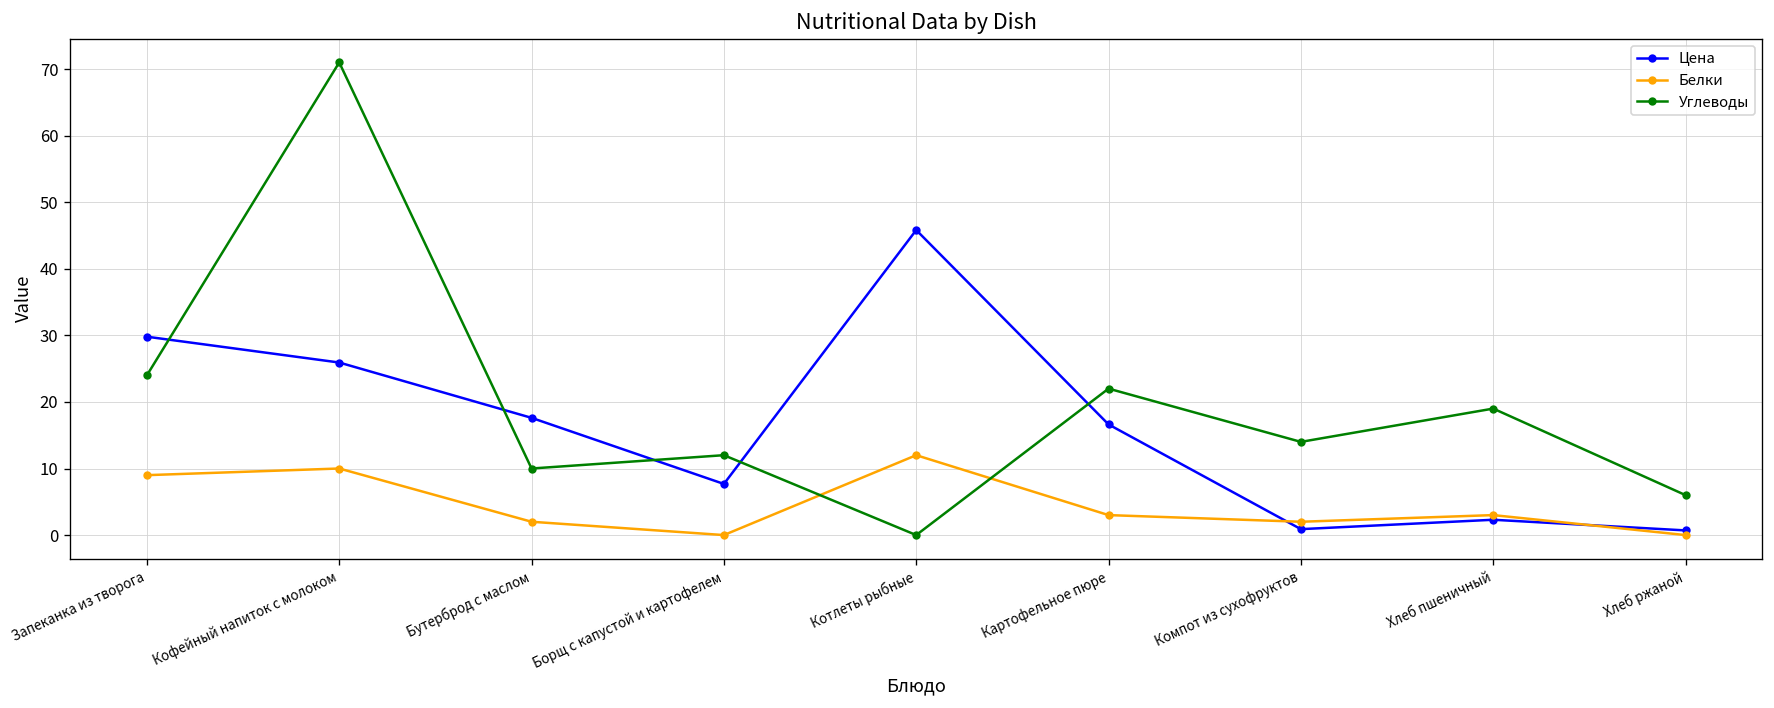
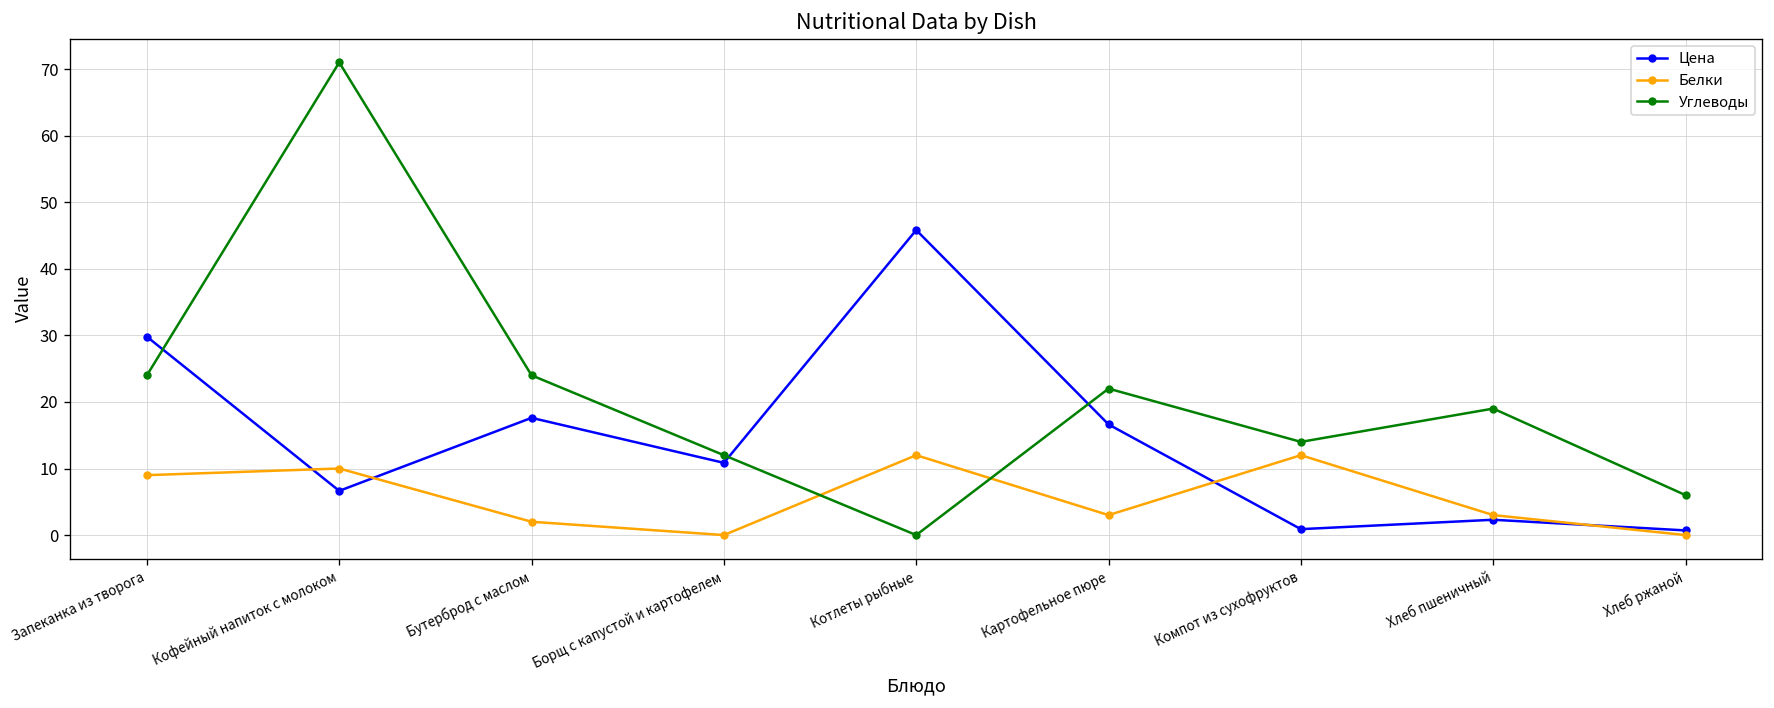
  {
    "Цена": {
      "Запеканка из творога": 30,
-     "Кофейный напиток с молоком": 26,
+     "Кофейный напиток с молоком": 7,
      "Бутерброд с маслом": 18,
-     "Борщ с капустой и картофелем": 8,
+     "Борщ с капустой и картофелем": 11,
      "Котлеты рыбные": 46,
      "Картофельное пюре": 17,
      "Компот из сухофруктов": 1,
      "Хлеб пшеничный": 2,
      "Хлеб ржаной": 1
    },
    "Белки": {
      "Запеканка из творога": 9,
      "Кофейный напиток с молоком": 10,
      "Бутерброд с маслом": 2,
      "Борщ с капустой и картофелем": 0,
      "Котлеты рыбные": 12,
      "Картофельное пюре": 3,
-     "Компот из сухофруктов": 2,
+     "Компот из сухофруктов": 12,
      "Хлеб пшеничный": 3,
      "Хлеб ржаной": 0
    },
    "Углеводы": {
      "Запеканка из творога": 24,
      "Кофейный напиток с молоком": 71,
-     "Бутерброд с маслом": 10,
+     "Бутерброд с маслом": 24,
      "Борщ с капустой и картофелем": 12,
      "Котлеты рыбные": 0,
      "Картофельное пюре": 22,
      "Компот из сухофруктов": 14,
      "Хлеб пшеничный": 19,
      "Хлеб ржаной": 6
    }
  }
